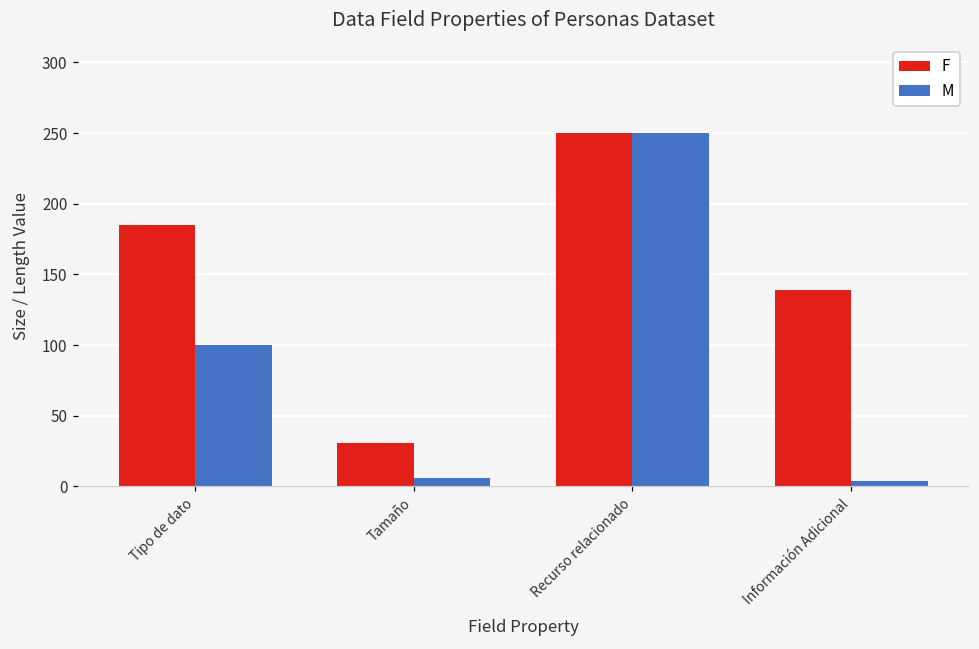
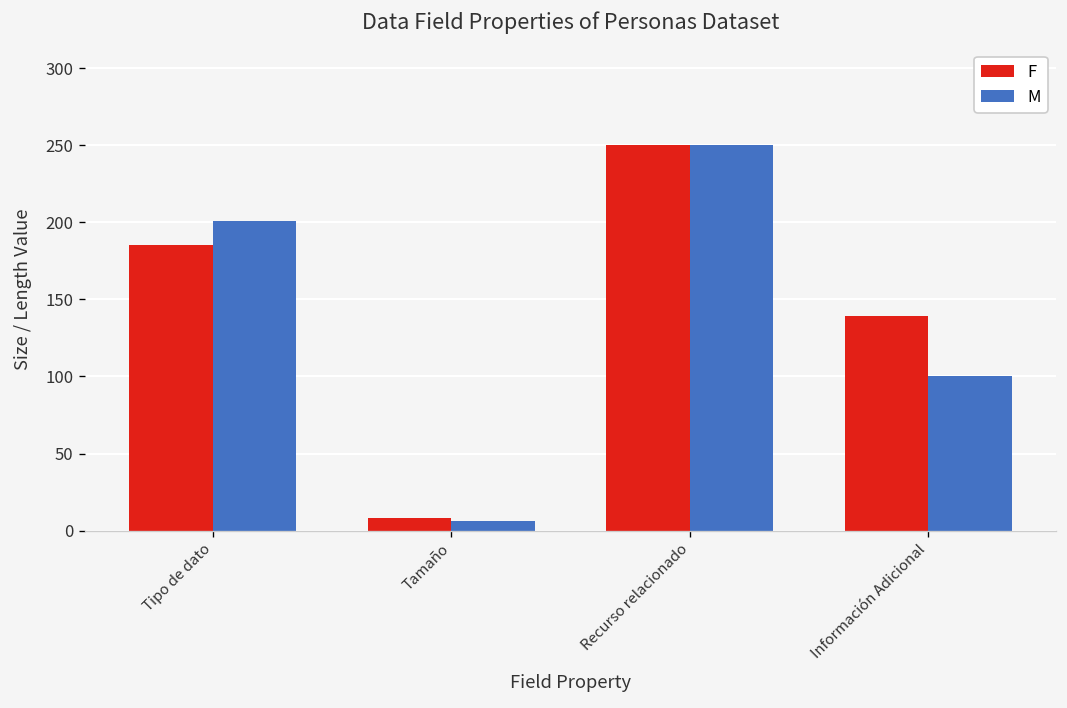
  {
    "F": {
      "Tipo de dato": 185,
-     "Tamaño": 31,
+     "Tamaño": 8,
      "Recurso relacionado": 250,
      "Información Adicional": 139
    },
    "M": {
-     "Tipo de dato": 100,
+     "Tipo de dato": 201,
      "Tamaño": 6,
      "Recurso relacionado": 250,
-     "Información Adicional": 4
+     "Información Adicional": 100
    }
  }
